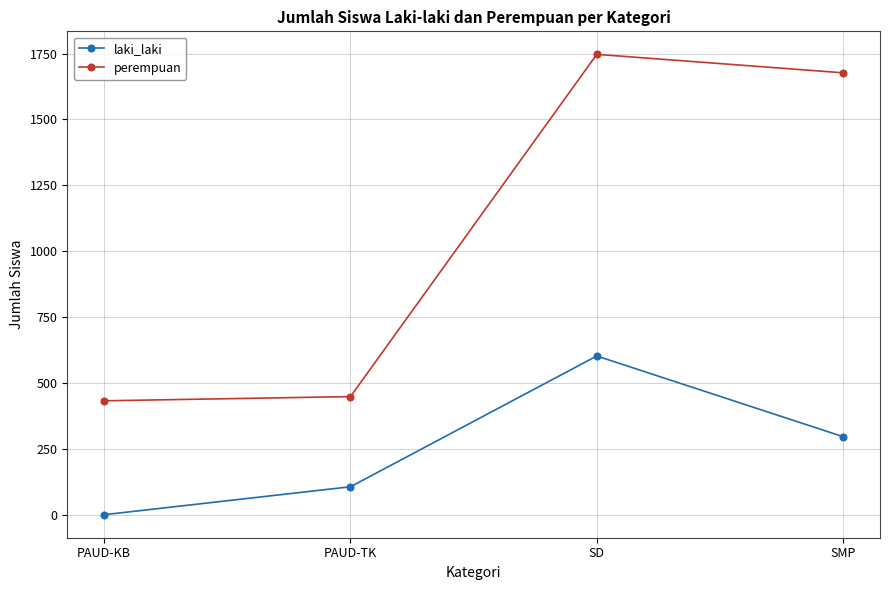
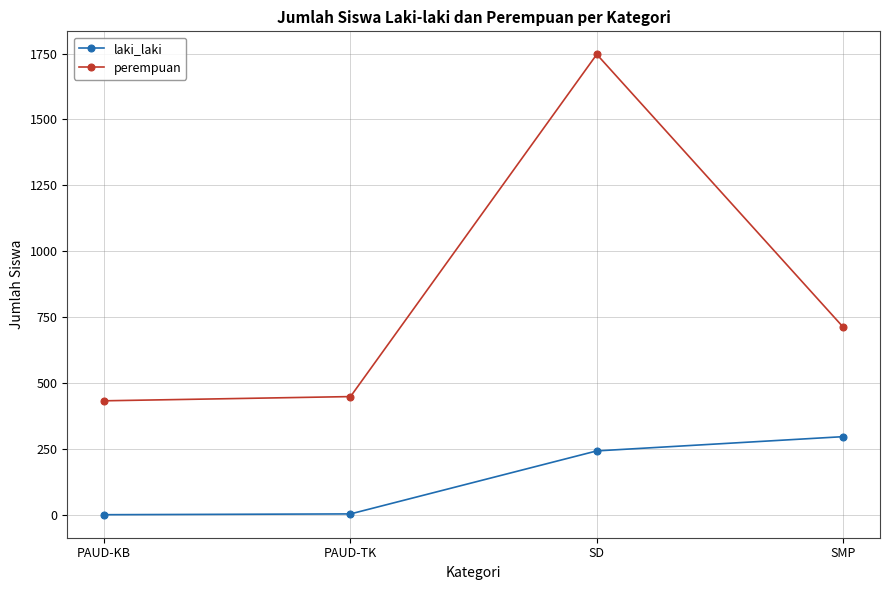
  {
    "laki_laki": {
      "PAUD-KB": 0,
-     "PAUD-TK": 110,
-     "SD": 600,
+     "PAUD-TK": 0,
+     "SD": 240,
      "SMP": 300
    },
    "perempuan": {
      "PAUD-KB": 430,
      "PAUD-TK": 450,
      "SD": 1750,
-     "SMP": 1680
+     "SMP": 710
    }
  }
